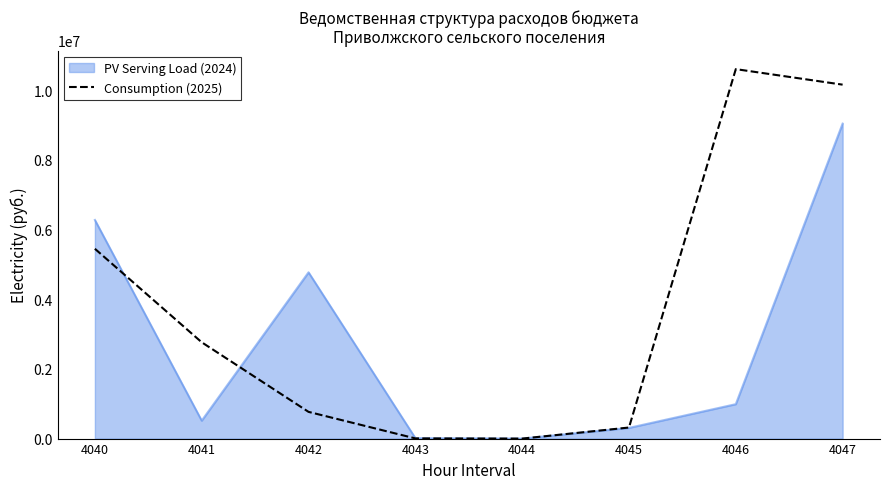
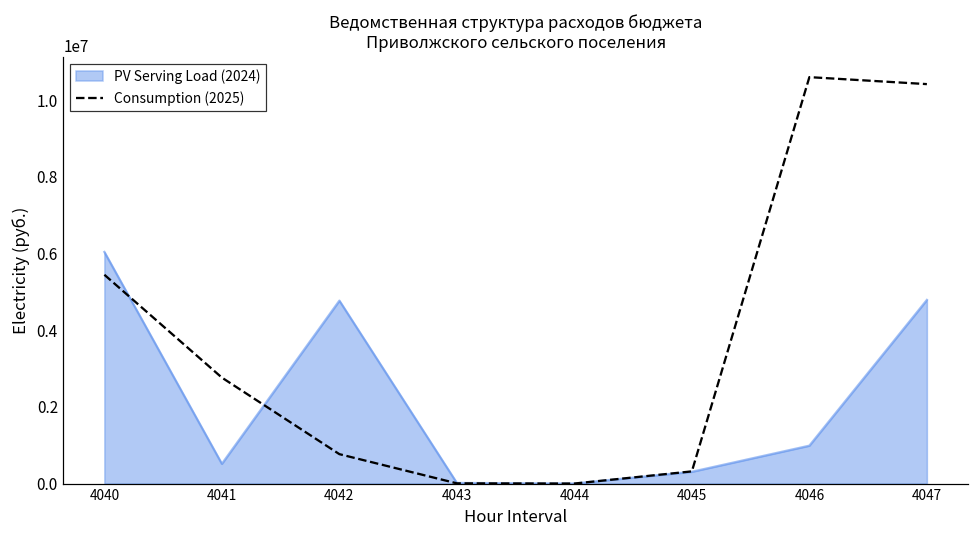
  {
    "PV Serving Load (2024)": {
-     "4040": 6300000,
+     "4040": 6000000,
      "4041": 500000,
      "4042": 4800000,
      "4046": 1000000,
-     "4047": 9000000
+     "4047": 4800000
    },
    "Consumption (2025)": {
      "4040": 5400000,
      "4041": 2800000,
      "4042": 800000,
      "4046": 10600000,
-     "4047": 10200000
+     "4047": 10400000
    }
  }
